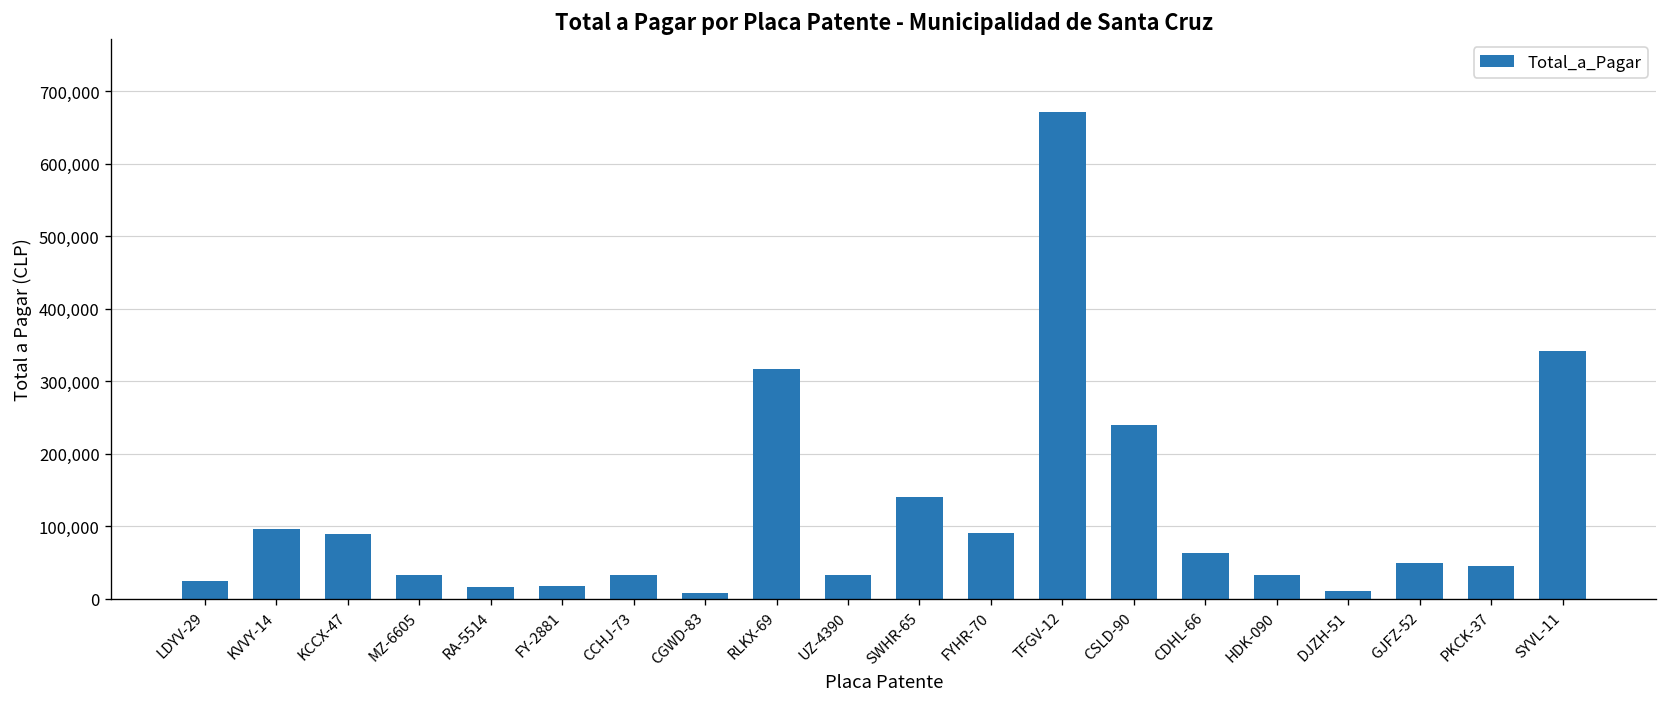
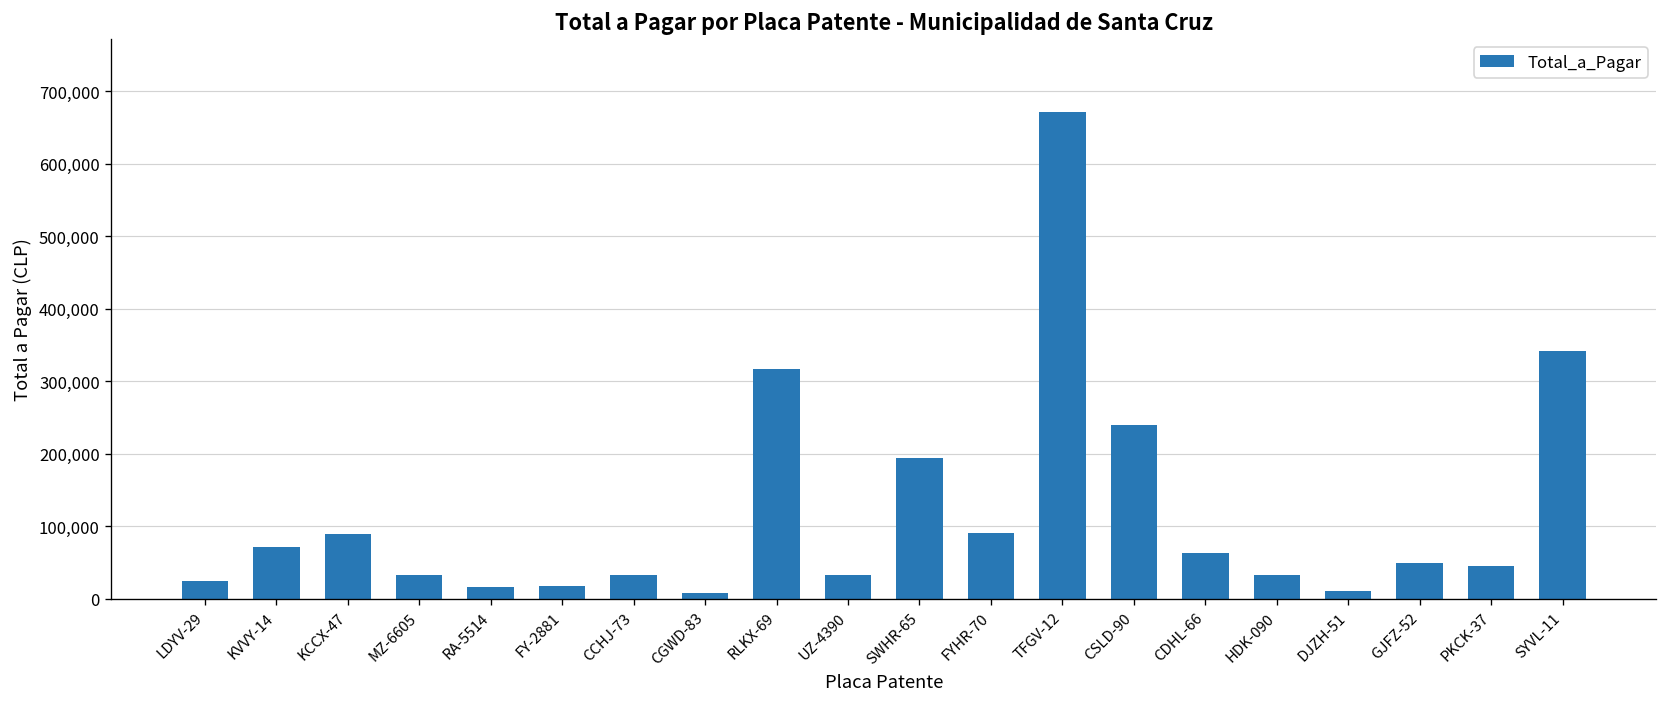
  {
    "LDYV-29": "20,000",
-   "KVVY-14": "100,000",
+   "KVVY-14": "70,000",
    "KCCX-47": "90,000",
    "MZ-6605": "30,000",
    "RA-5514": "20,000",
    "FY-2881": "20,000",
    "CCHJ-73": "30,000",
    "CGWD-83": "10,000",
    "RLKX-69": "320,000",
    "UZ-4390": "30,000",
-   "SWHR-65": "140,000",
+   "SWHR-65": "190,000",
    "FYHR-70": "90,000",
    "TFGV-12": "670,000",
    "CSLD-90": "240,000",
    "CDHL-66": "60,000",
    "HDK-090": "30,000",
    "DJZH-51": "10,000",
    "GJFZ-52": "50,000",
    "PKCK-37": "50,000",
    "SYVL-11": "340,000"
  }
